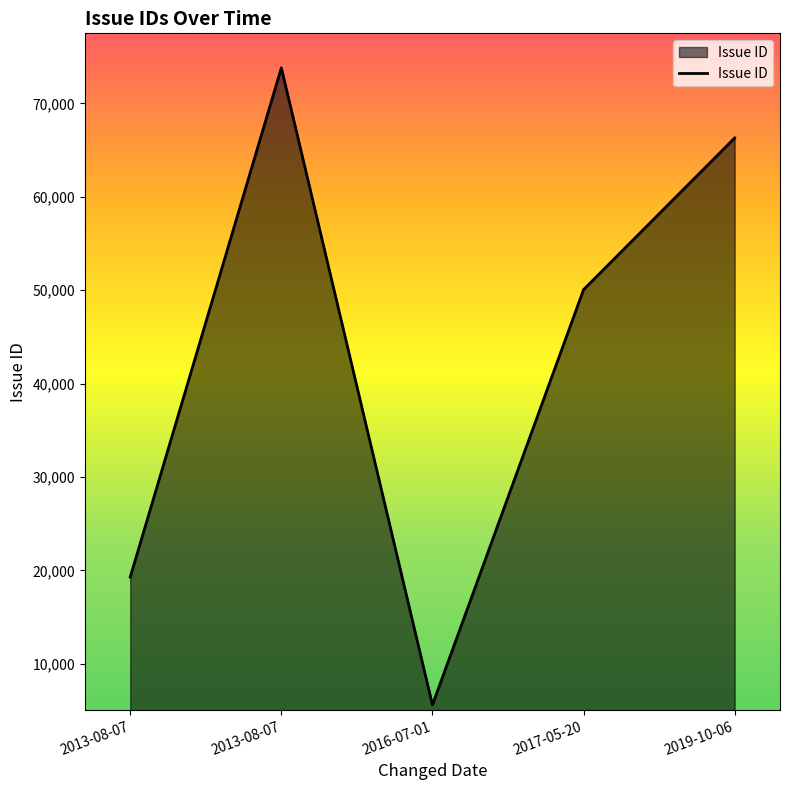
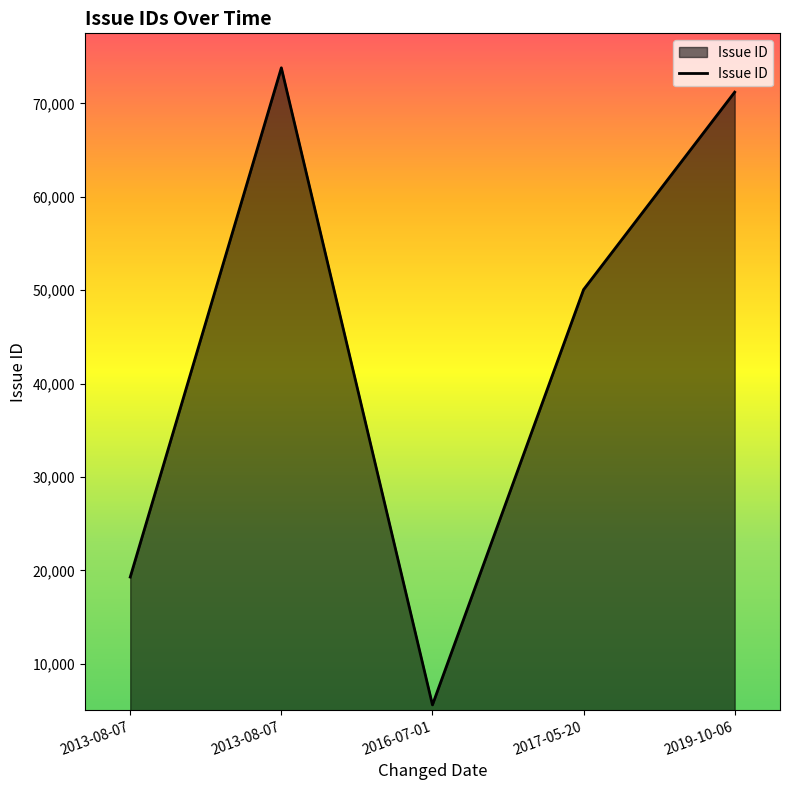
  {
    "2016-07-01": "6,000",
    "2017-05-20": "50,000",
-   "2019-10-06": "66,000"
+   "2019-10-06": "71,000"
  }
